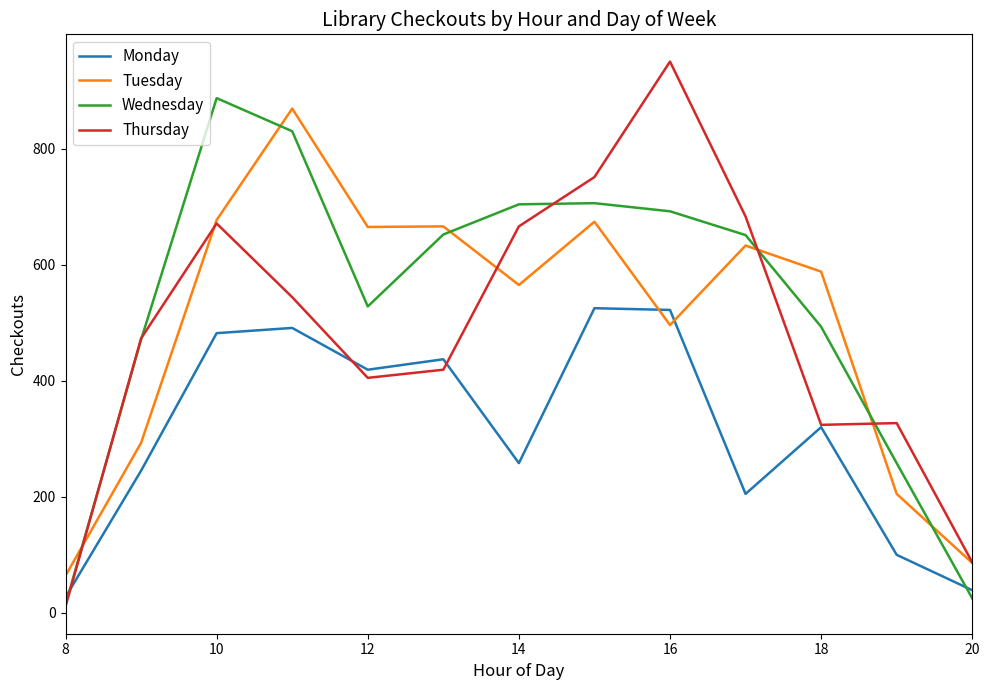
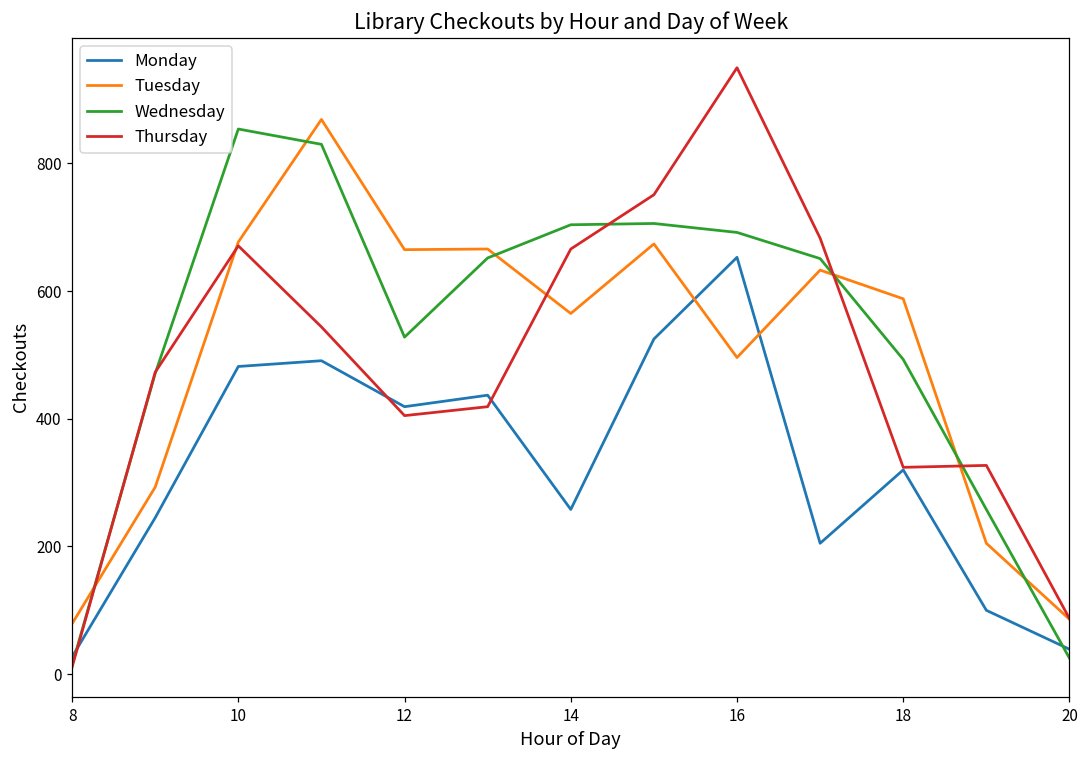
  {
    "Monday": {
      "8": 30,
      "10": 480,
      "12": 420,
      "14": 260,
-     "16": 520,
+     "16": 650,
      "20": 40
    },
    "Tuesday": {
-     "8": 60,
+     "8": 80,
      "10": 680,
      "12": 670,
      "14": 570,
      "16": 500,
      "18": 590
    },
    "Wednesday": {
-     "10": 890,
+     "10": 850,
      "12": 530,
      "14": 700,
      "16": 690,
      "18": 490,
      "20": 30
    },
    "Thursday": {
      "10": 670,
      "12": 410,
      "14": 670,
      "16": 950
    }
  }
